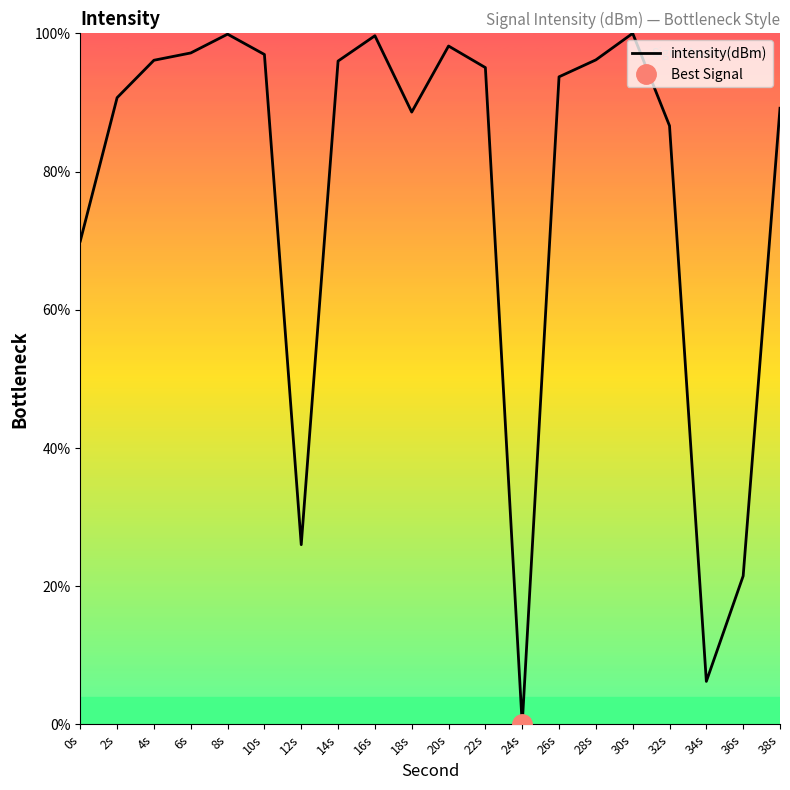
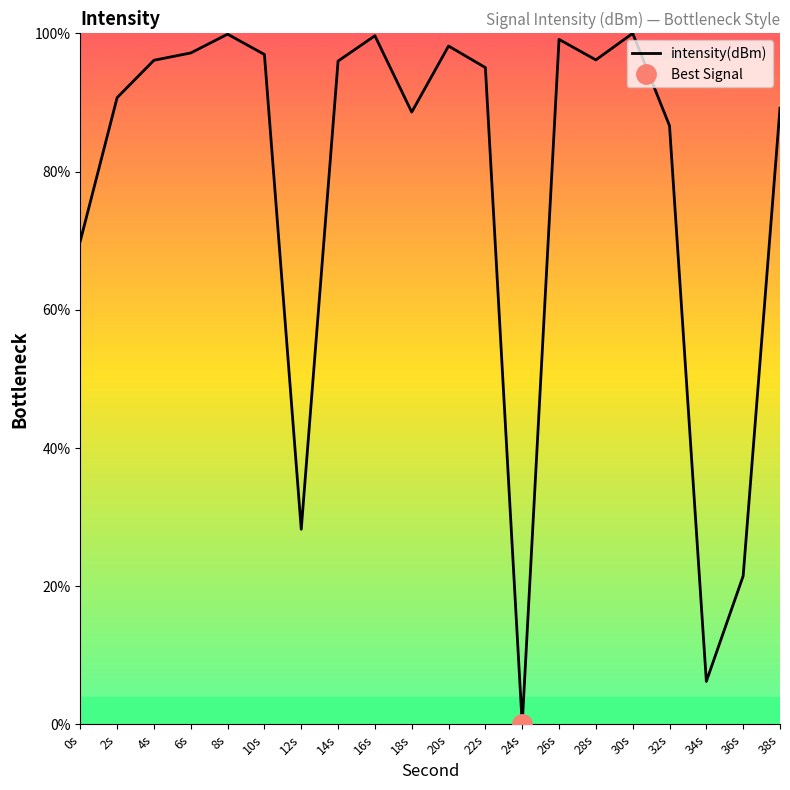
  {
    "intensity(dBm)": {
      "0s": "70%",
      "2s": "91%",
      "4s": "96%",
      "6s": "97%",
      "8s": "100%",
      "10s": "97%",
-     "12s": "26%",
+     "12s": "28%",
      "14s": "96%",
      "16s": "100%",
      "18s": "89%",
      "20s": "98%",
      "22s": "95%",
-     "26s": "94%",
+     "26s": "99%",
      "28s": "96%",
      "30s": "100%",
      "32s": "87%",
      "34s": "6%",
      "36s": "21%",
      "38s": "89%"
    }
  }
